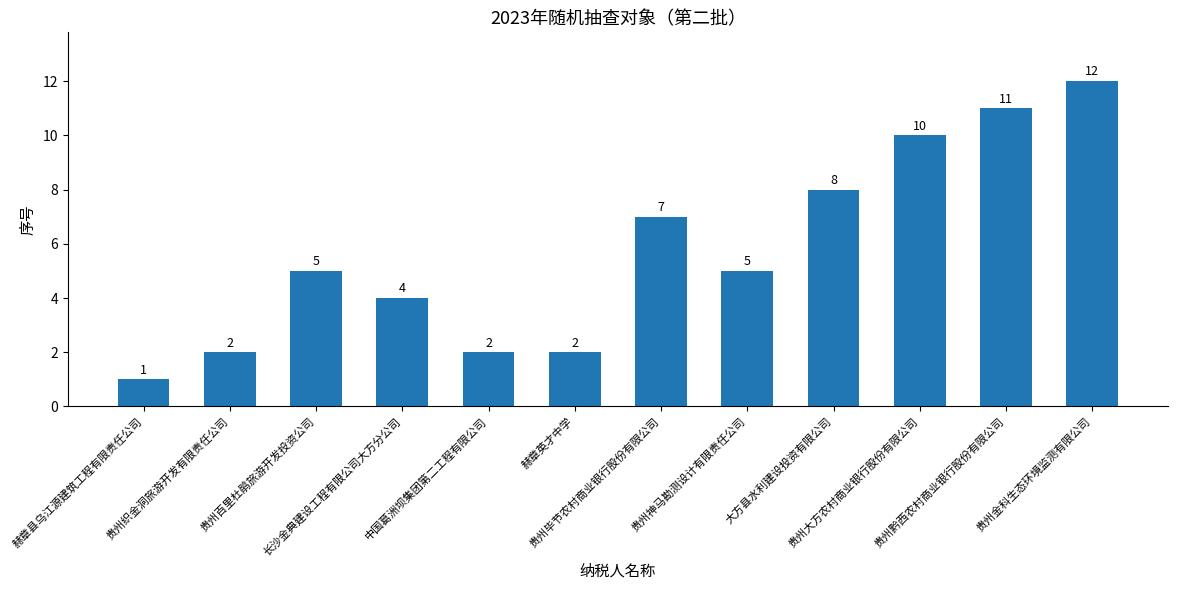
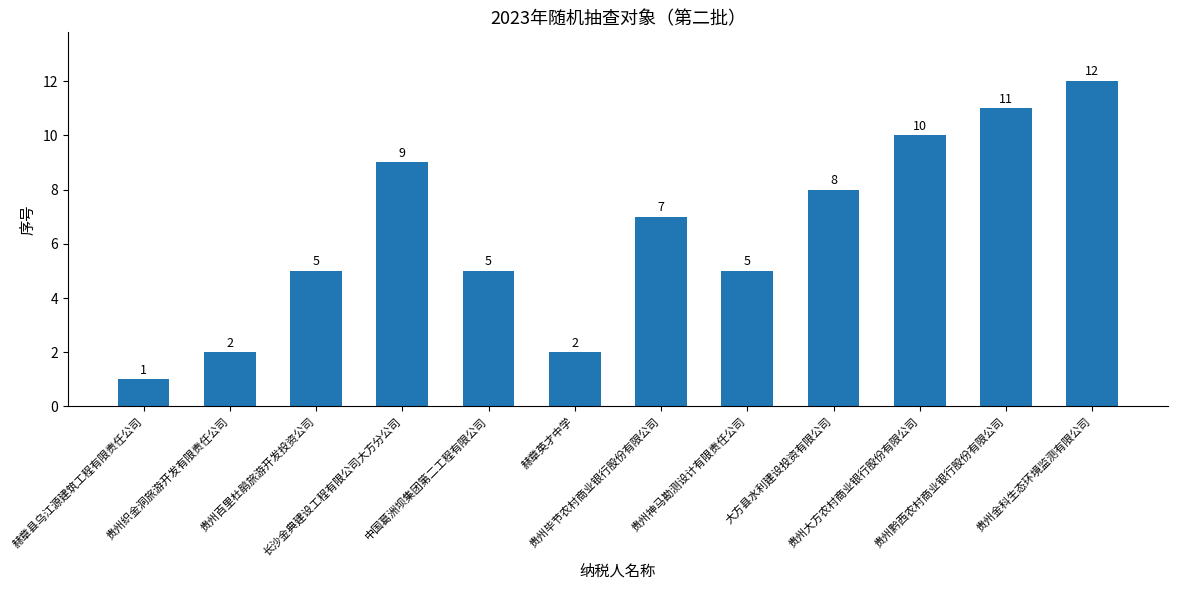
  {
    "赫章县乌江源建筑工程有限责任公司": 1,
    "贵州织金洞旅游开发有限责任公司": 2,
    "贵州百里杜鹃旅游开发投资公司": 5,
-   "长沙金典建设工程有限公司大方分公司": 4,
-   "中国葛洲坝集团第二工程有限公司": 2,
+   "长沙金典建设工程有限公司大方分公司": 9,
+   "中国葛洲坝集团第二工程有限公司": 5,
    "赫章英才中学": 2,
    "贵州毕节农村商业银行股份有限公司": 7,
    "贵州神马勘测设计有限责任公司": 5,
    "大方县水利建设投资有限公司": 8,
    "贵州大方农村商业银行股份有限公司": 10,
    "贵州黔西农村商业银行股份有限公司": 11,
    "贵州金科生态环境监测有限公司": 12
  }
